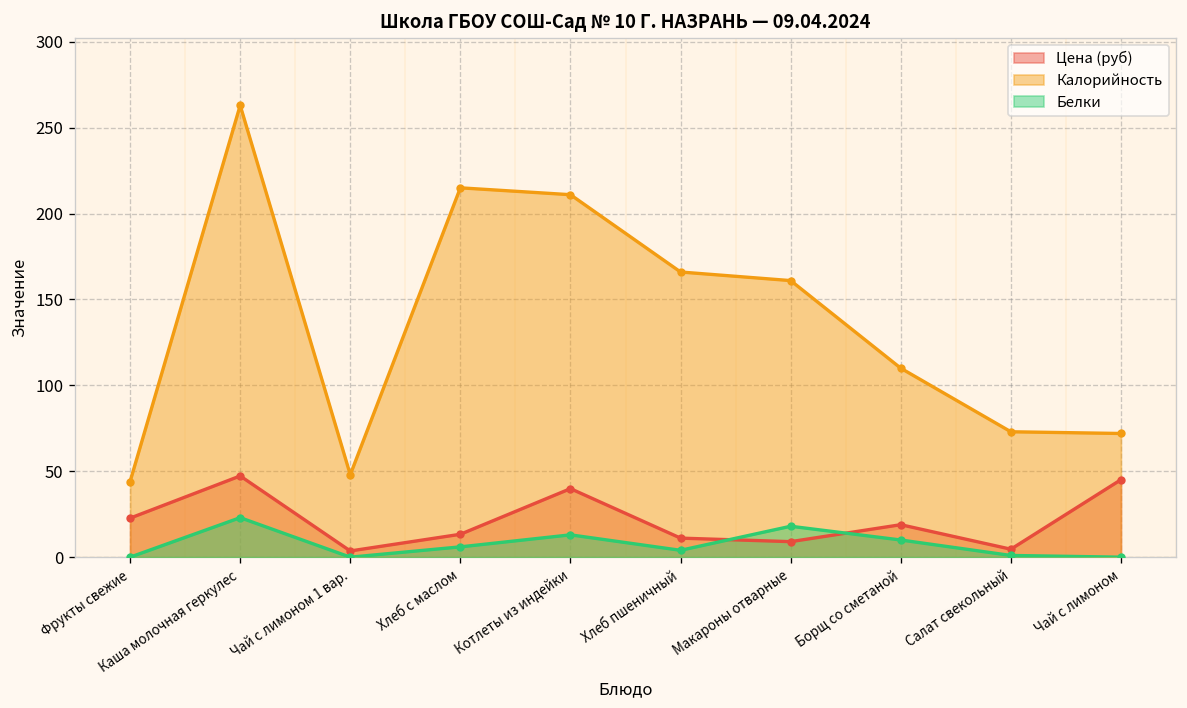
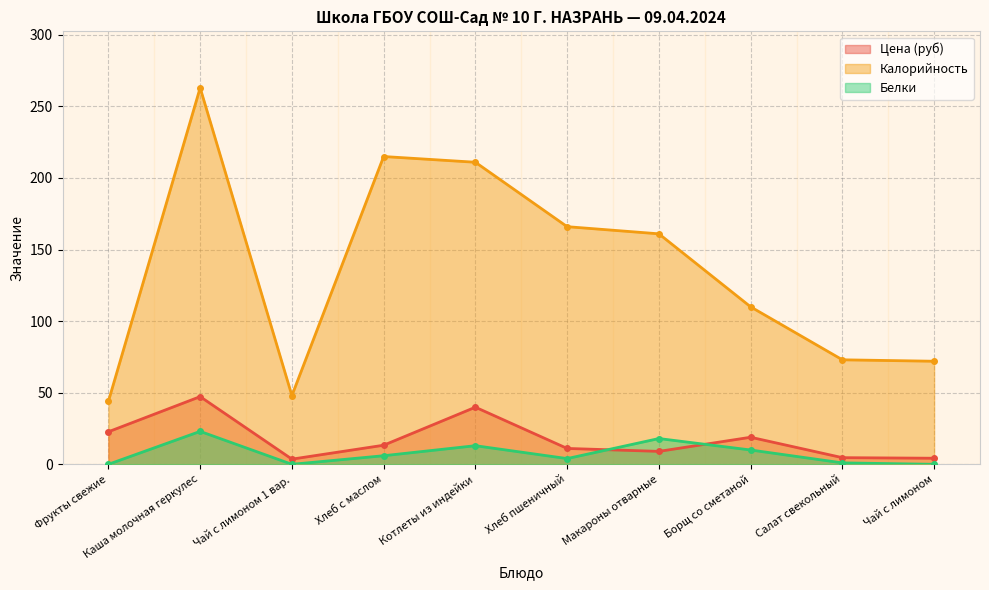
  {
    "Цена (руб)": {
      "Фрукты свежие": 23,
      "Каша молочная геркулес": 47,
      "Чай с лимоном 1 вар.": 4,
      "Хлеб с маслом": 13,
      "Котлеты из индейки": 40,
      "Хлеб пшеничный": 11,
      "Макароны отварные": 9,
      "Борщ со сметаной": 19,
      "Салат свекольный": 5,
-     "Чай с лимоном": 45
+     "Чай с лимоном": 4
    },
    "Калорийность": {
      "Фрукты свежие": 44,
      "Каша молочная геркулес": 263,
      "Чай с лимоном 1 вар.": 48,
      "Хлеб с маслом": 215,
      "Котлеты из индейки": 211,
      "Хлеб пшеничный": 166,
      "Макароны отварные": 161,
      "Борщ со сметаной": 110,
      "Салат свекольный": 73,
      "Чай с лимоном": 72
    },
    "Белки": {
      "Фрукты свежие": 0,
      "Каша молочная геркулес": 23,
      "Чай с лимоном 1 вар.": 0,
      "Хлеб с маслом": 6,
      "Котлеты из индейки": 13,
      "Хлеб пшеничный": 4,
      "Макароны отварные": 18,
      "Борщ со сметаной": 10,
      "Салат свекольный": 1,
      "Чай с лимоном": 0
    }
  }
